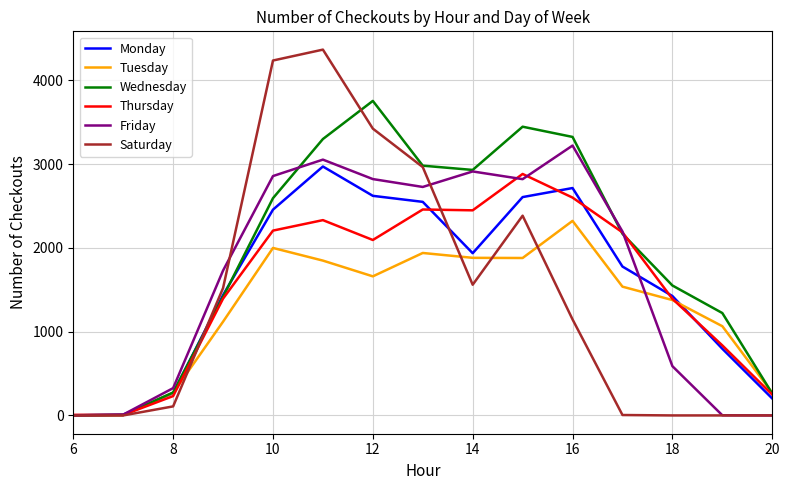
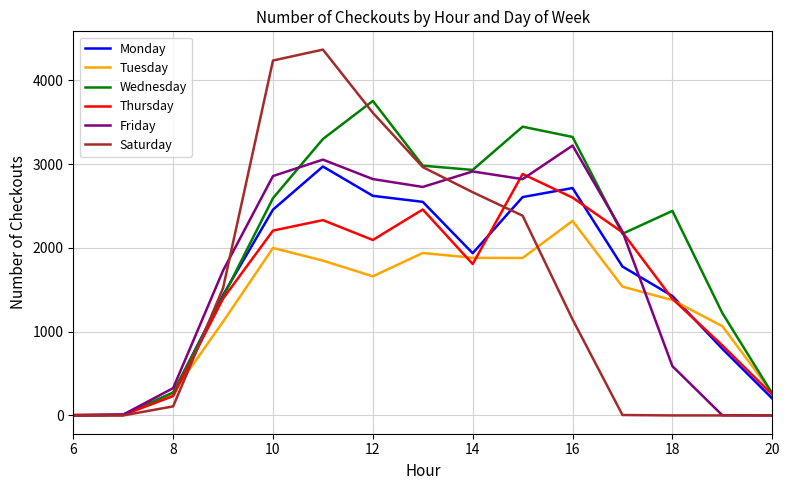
  {
    "Monday": {
      "10": 2500,
      "12": 2600,
      "14": 1900,
      "16": 2700,
      "18": 1400,
      "20": 200
    },
    "Tuesday": {
      "10": 2000,
      "12": 1700,
      "14": 1900,
      "16": 2300
    },
    "Wednesday": {
      "10": 2600,
      "12": 3800,
      "16": 3300,
-     "18": 1600
+     "18": 2400
    },
    "Thursday": {
      "8": 200,
      "10": 2200,
      "12": 2100,
-     "14": 2400,
+     "14": 1800,
      "16": 2600
    },
    "Friday": {
      "8": 300,
      "10": 2900,
      "12": 2800,
      "16": 3200,
      "18": 600
    },
    "Saturday": {
      "8": 100,
      "10": 4200,
-     "12": 3400,
-     "14": 1600,
+     "12": 3600,
+     "14": 2700,
      "16": 1100,
      "18": 0
    }
  }
